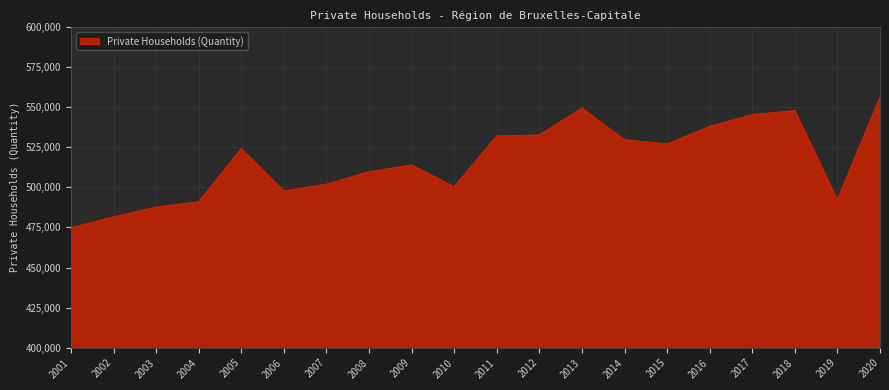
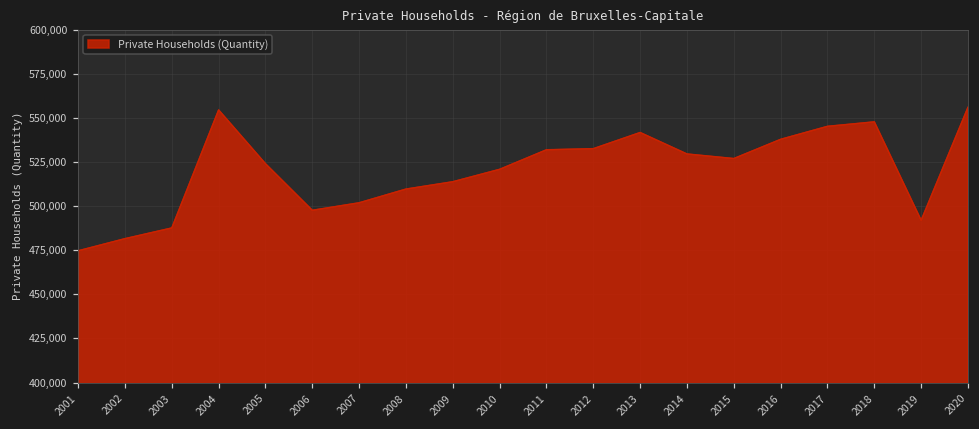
  {
    "2001": "475,000",
    "2002": "482,000",
    "2003": "488,000",
-   "2004": "491,000",
+   "2004": "554,000",
    "2005": "524,000",
    "2006": "498,000",
    "2007": "502,000",
    "2008": "510,000",
    "2009": "514,000",
-   "2010": "500,000",
+   "2010": "521,000",
    "2011": "532,000",
    "2012": "532,000",
-   "2013": "549,000",
+   "2013": "542,000",
    "2014": "529,000",
    "2015": "527,000",
    "2016": "538,000",
    "2017": "545,000",
    "2018": "548,000",
    "2019": "492,000",
    "2020": "556,000"
  }
